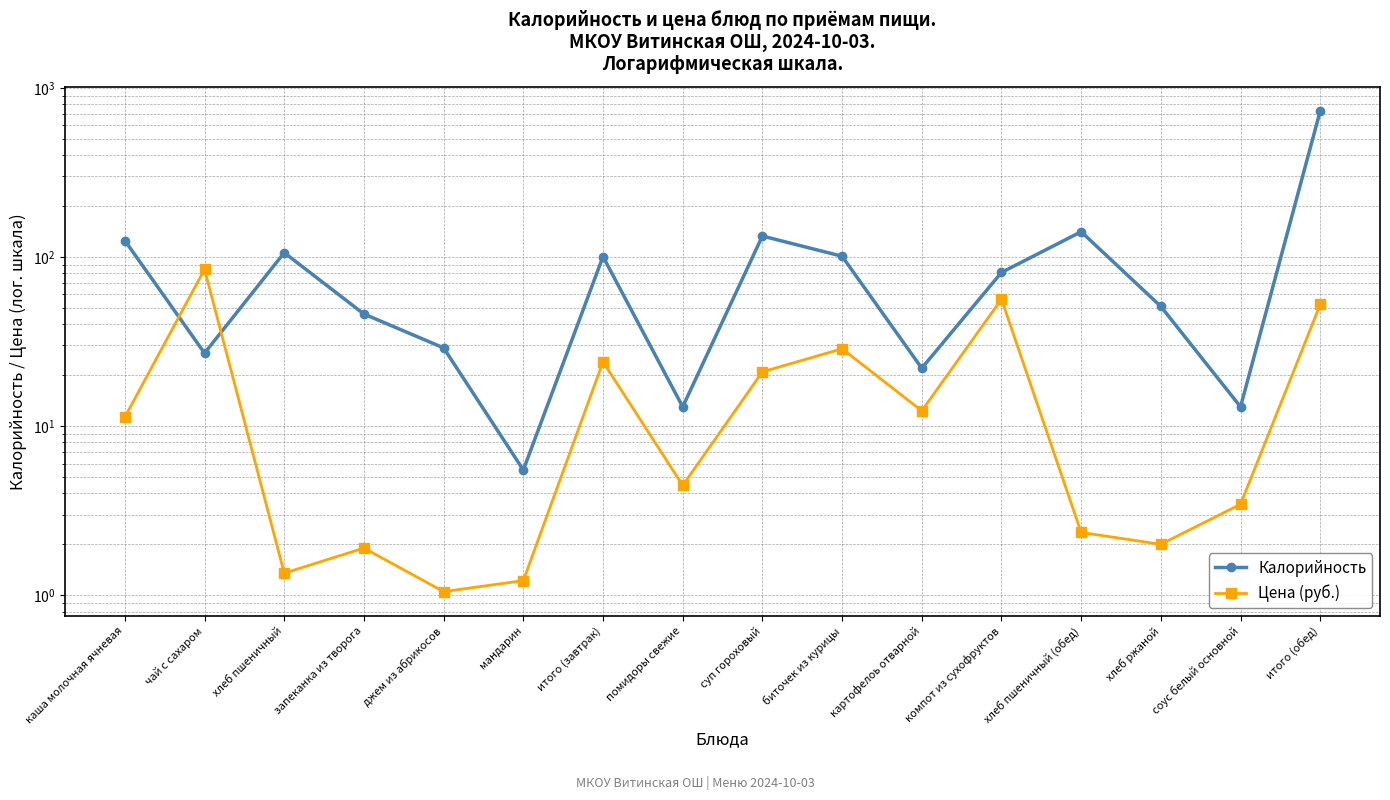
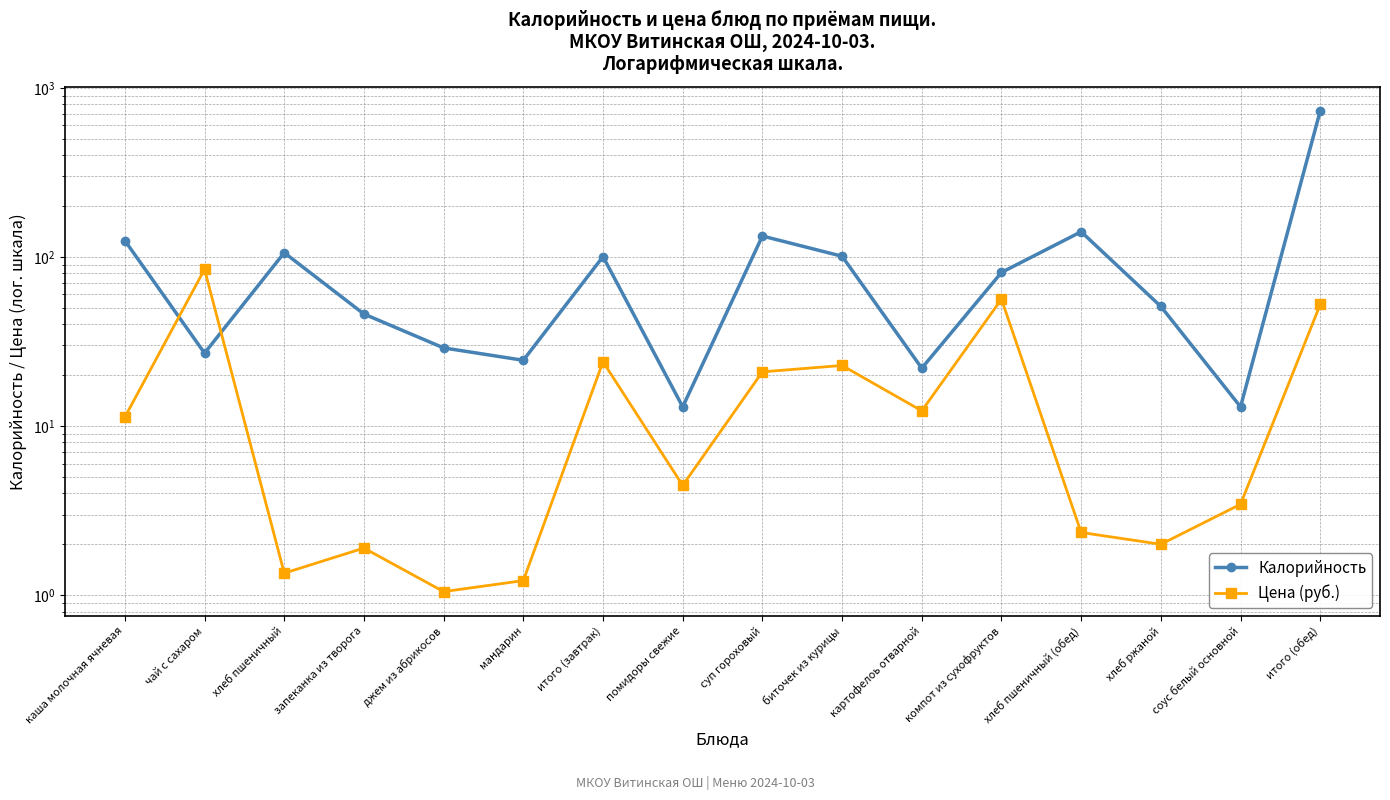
  {
    "Калорийность": {
      "каша молочная ячневая": 130,
      "чай с сахаром": 27,
      "хлеб пшеничный": 110,
      "запеканка из творога": 46,
      "джем из абрикосов": 29,
-     "мандарин": 5.5,
+     "мандарин": 25,
      "итого (завтрак)": 100,
      "помидоры свежие": 13,
      "суп гороховый": 130,
      "биточек из курицы": 100,
      "картофелоь отварной": 22,
      "компот из сухофруктов": 80,
      "хлеб пшеничный (обед)": 140,
      "хлеб ржаной": 51,
      "соус белый основной": 13,
      "итого (обед)": 730
    },
    "Цена (руб.)": {
      "каша молочная ячневая": 11,
      "чай с сахаром": 80,
      "хлеб пшеничный": 1.4,
      "запеканка из творога": 1.9,
      "джем из абрикосов": 1.1,
      "мандарин": 1.2,
      "итого (завтрак)": 24,
      "помидоры свежие": 4.5,
      "суп гороховый": 21,
-     "биточек из курицы": 29,
+     "биточек из курицы": 23,
      "картофелоь отварной": 12,
      "компот из сухофруктов": 56,
      "хлеб пшеничный (обед)": 2.4,
      "хлеб ржаной": 2,
      "соус белый основной": 3.5,
      "итого (обед)": 52
    }
  }
